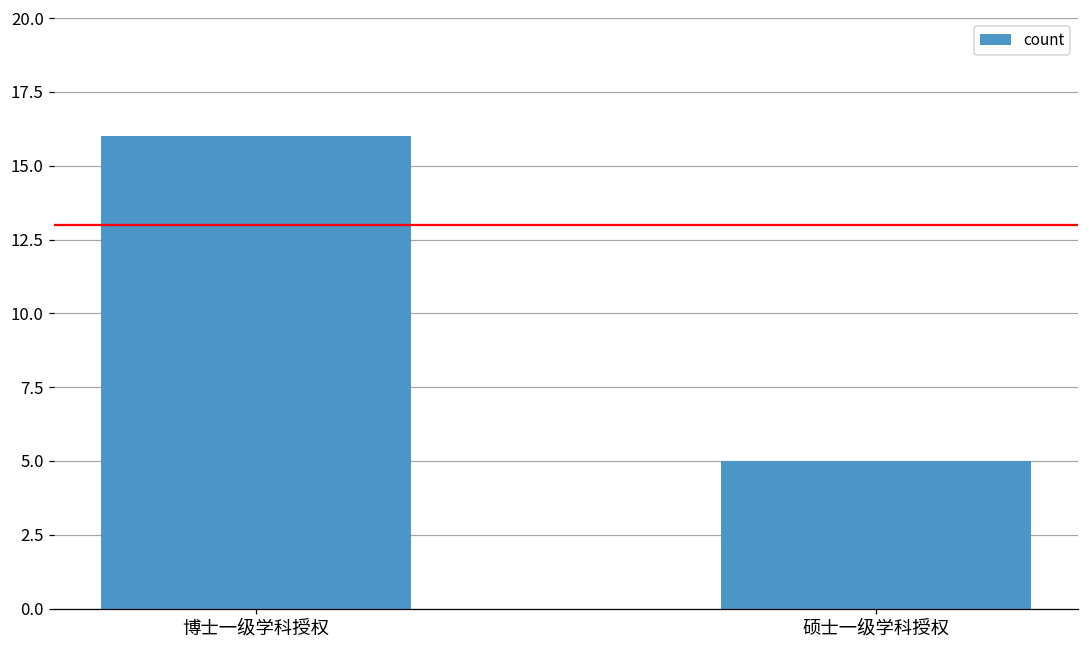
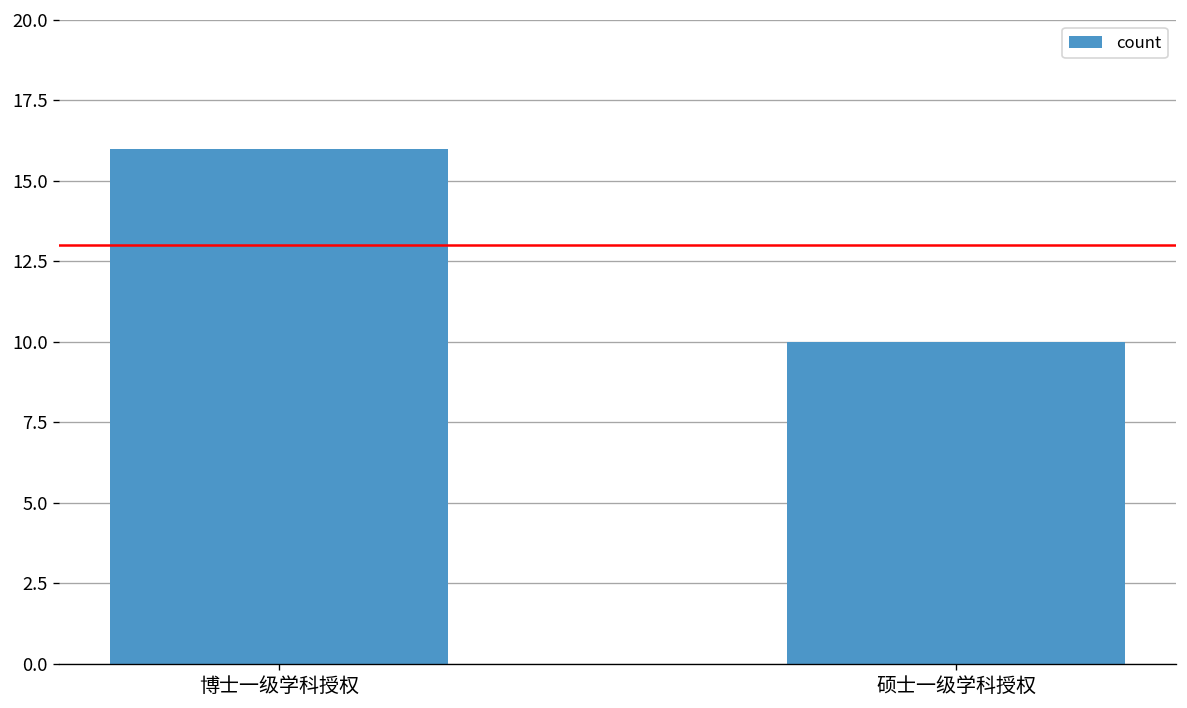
  {
    "博士一级学科授权": 16,
-   "硕士一级学科授权": 5
+   "硕士一级学科授权": 10
  }
